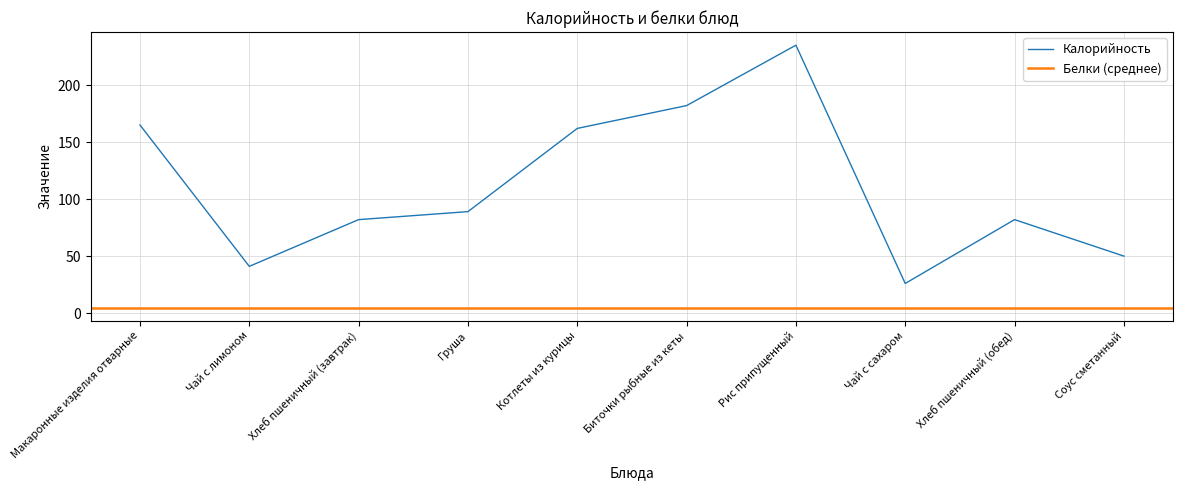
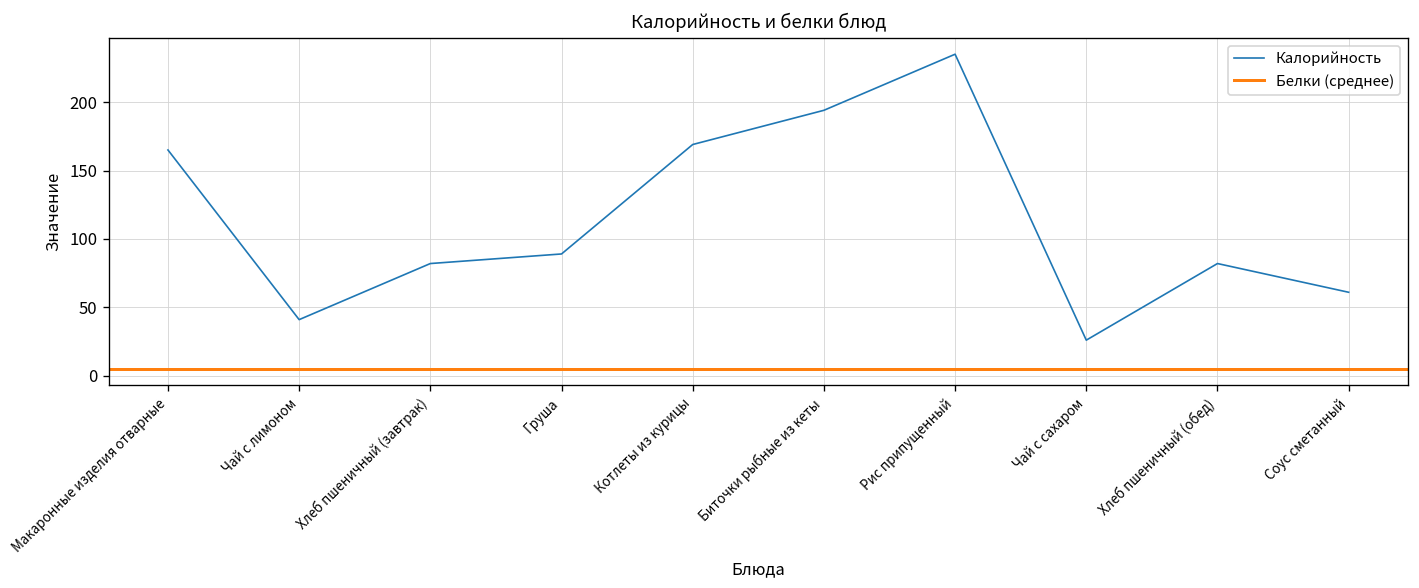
  {
    "Макаронные изделия отварные": 165,
    "Чай с лимоном": 41,
    "Хлеб пшеничный (завтрак)": 82,
    "Груша": 89,
-   "Котлеты из курицы": 162,
-   "Биточки рыбные из кеты": 182,
+   "Котлеты из курицы": 169,
+   "Биточки рыбные из кеты": 194,
    "Рис припущенный": 235,
    "Чай с сахаром": 26,
    "Хлеб пшеничный (обед)": 82,
-   "Соус сметанный": 50
+   "Соус сметанный": 61
  }
